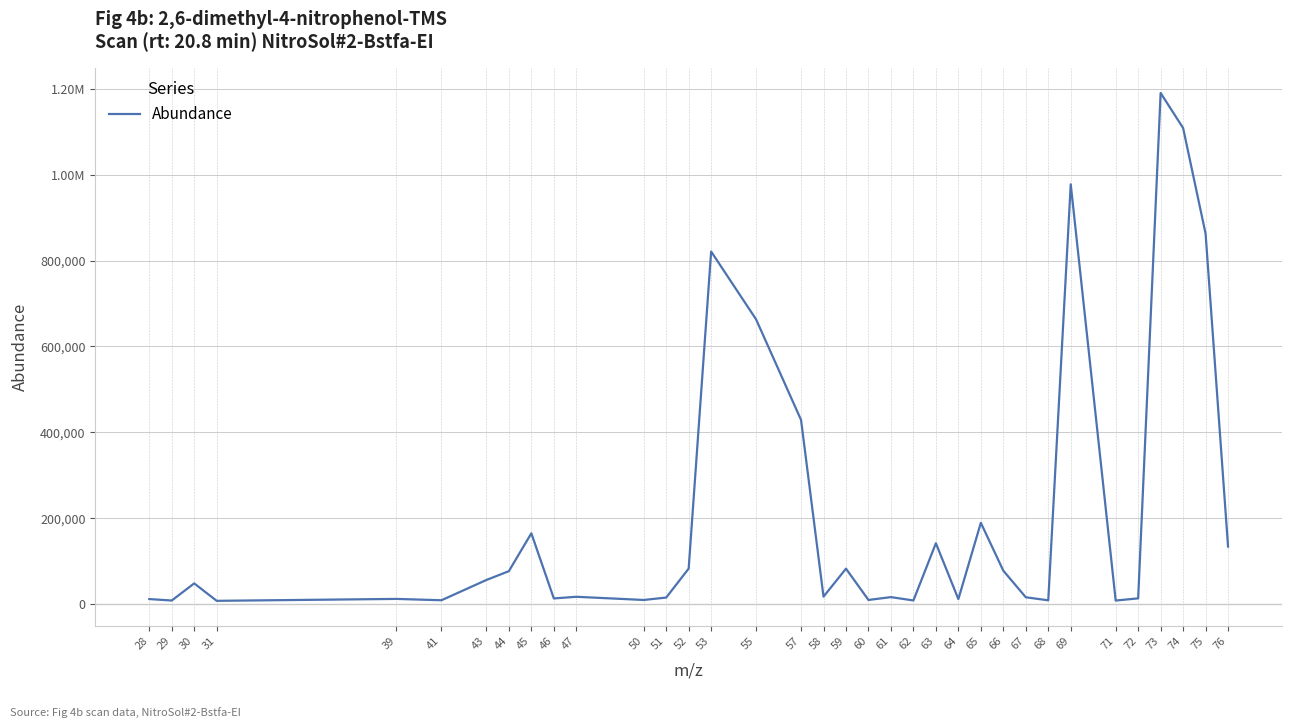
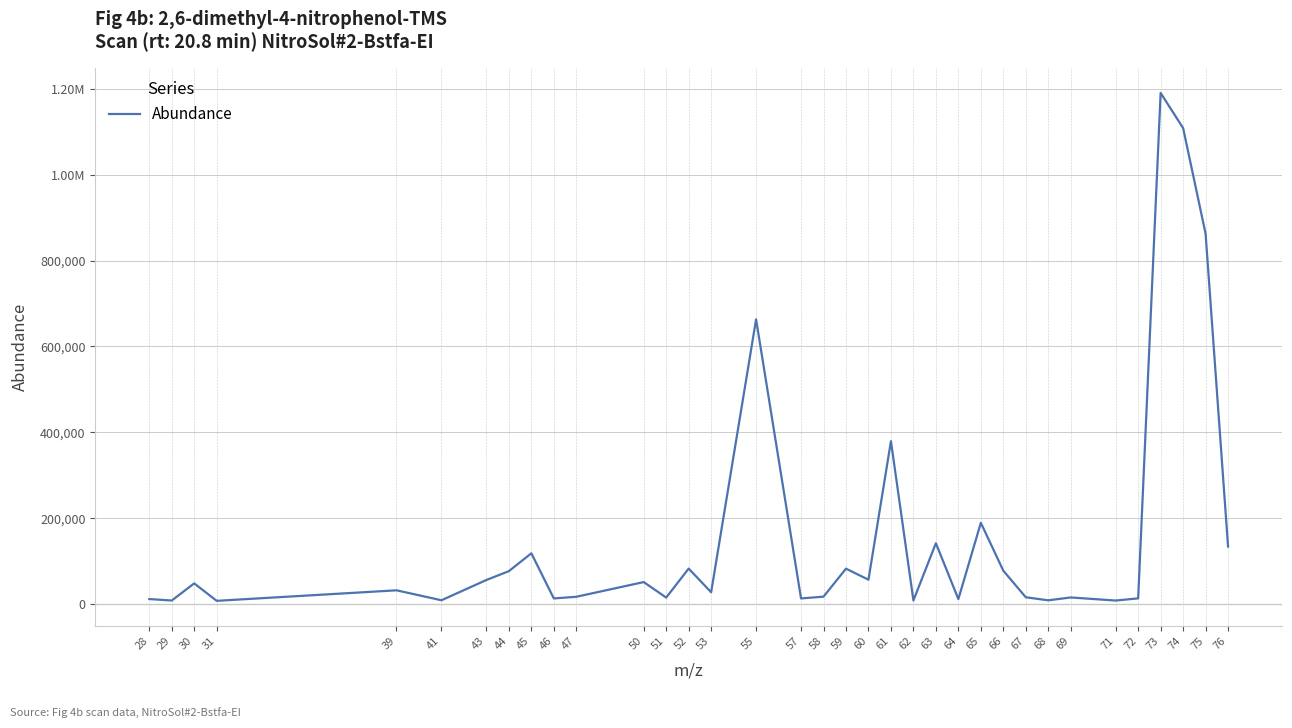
  {
    "28": "10,000",
    "29": "10,000",
    "30": "50,000",
    "31": "10,000",
-   "39": "10,000",
+   "39": "30,000",
    "41": "10,000",
    "43": "60,000",
    "44": "80,000",
-   "45": "170,000",
+   "45": "120,000",
    "46": "10,000",
    "47": "20,000",
-   "50": "10,000",
+   "50": "50,000",
    "51": "20,000",
    "52": "80,000",
-   "53": "820,000",
+   "53": "30,000",
    "55": "660,000",
-   "57": "430,000",
+   "57": "10,000",
    "58": "20,000",
    "59": "80,000",
-   "60": "10,000",
-   "61": "20,000",
+   "60": "60,000",
+   "61": "380,000",
    "62": "10,000",
    "63": "140,000",
    "64": "10,000",
    "65": "190,000",
    "66": "80,000",
    "67": "20,000",
    "68": "10,000",
-   "69": "980,000",
+   "69": "20,000",
    "71": "10,000",
    "72": "10,000",
    "73": "1,190,000",
    "74": "1,110,000",
    "75": "860,000",
    "76": "130,000"
  }
